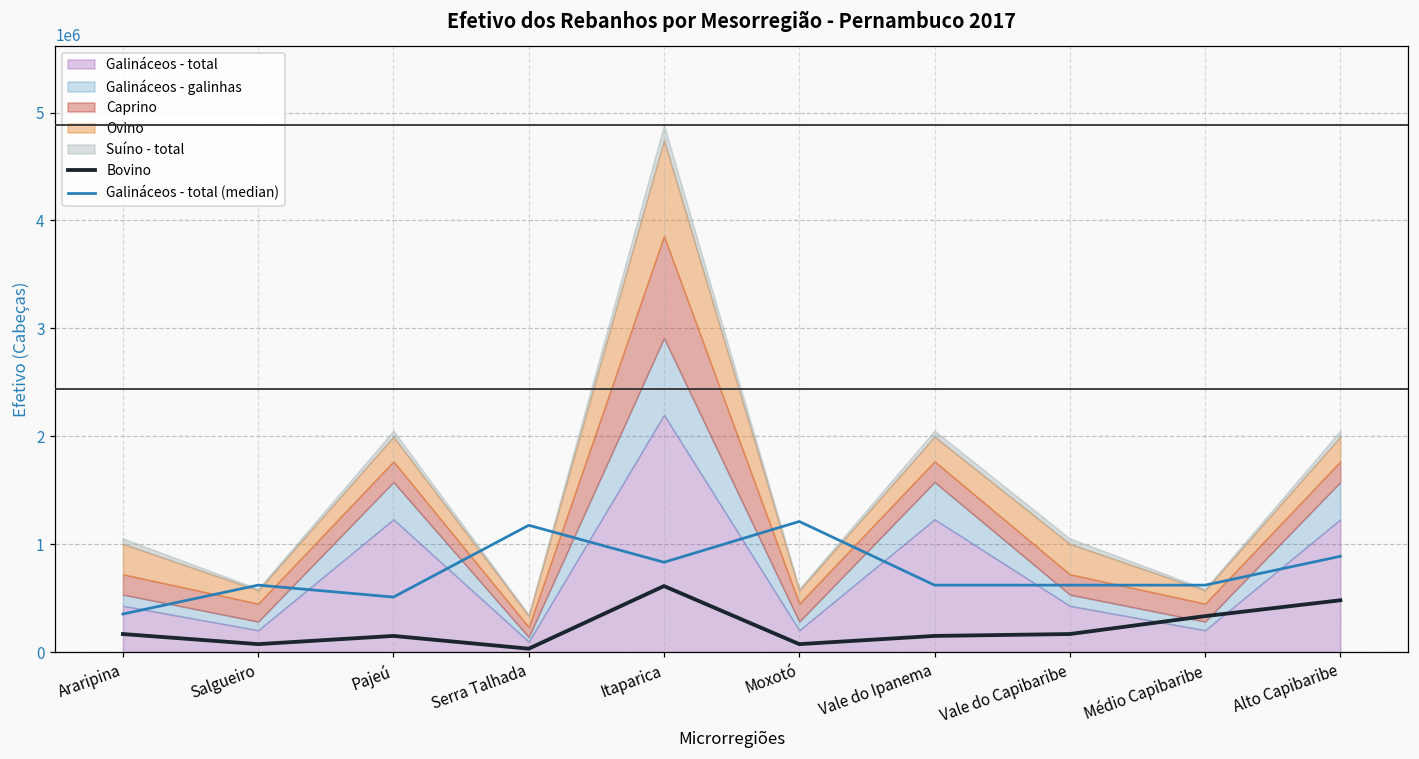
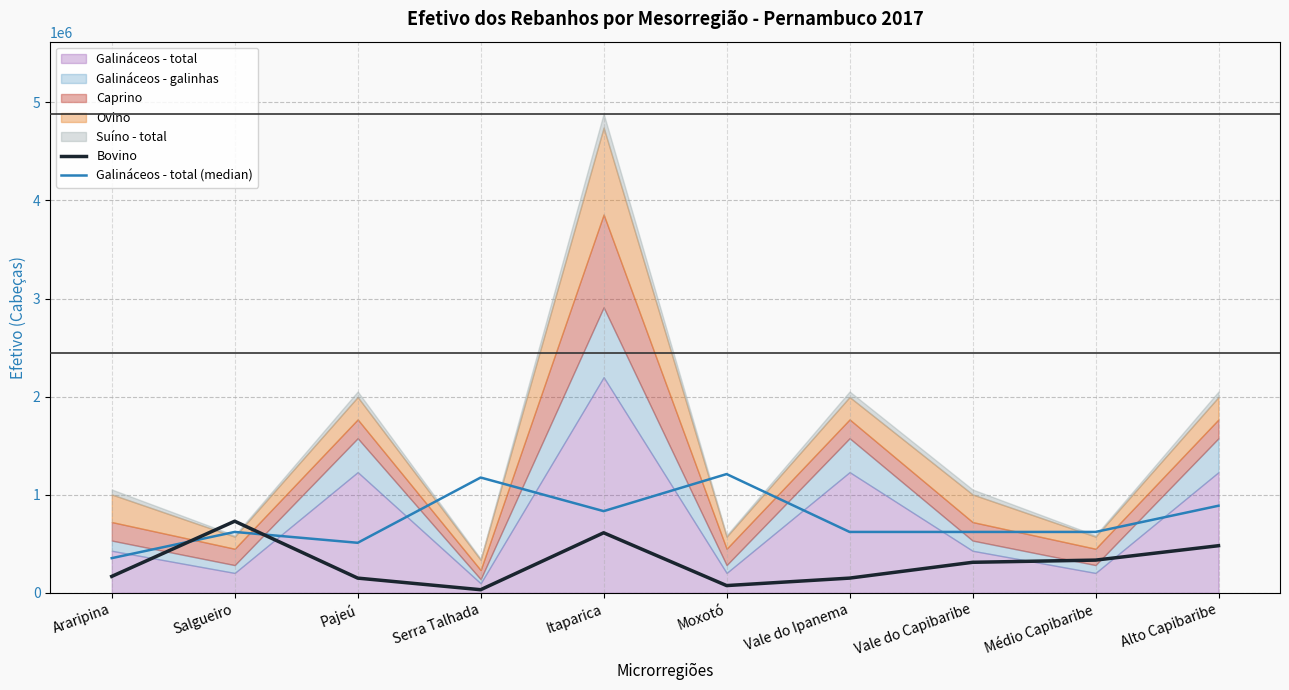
  {
    "Bovino": {
      "Araripina": 200000,
-     "Salgueiro": 100000,
+     "Salgueiro": 700000,
      "Pajeú": 200000,
      "Serra Talhada": 0,
      "Itaparica": 600000,
      "Moxotó": 100000,
      "Vale do Ipanema": 200000,
-     "Vale do Capibaribe": 200000,
+     "Vale do Capibaribe": 300000,
      "Médio Capibaribe": 300000,
      "Alto Capibaribe": 500000
    }
  }
